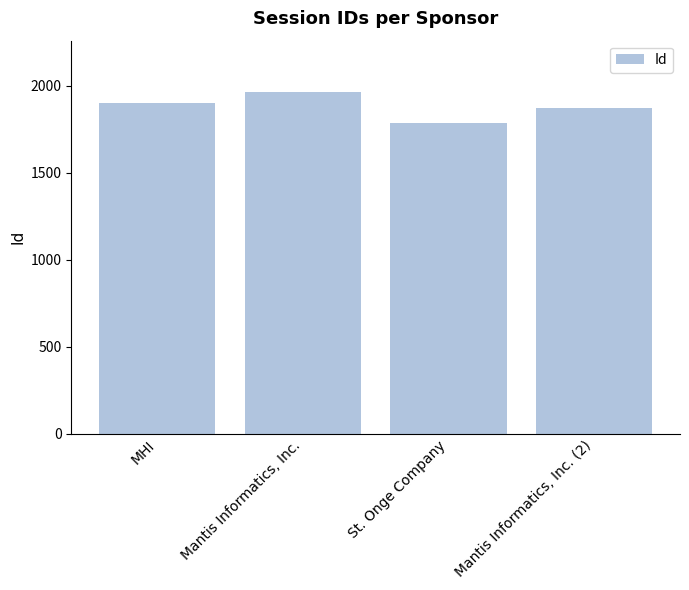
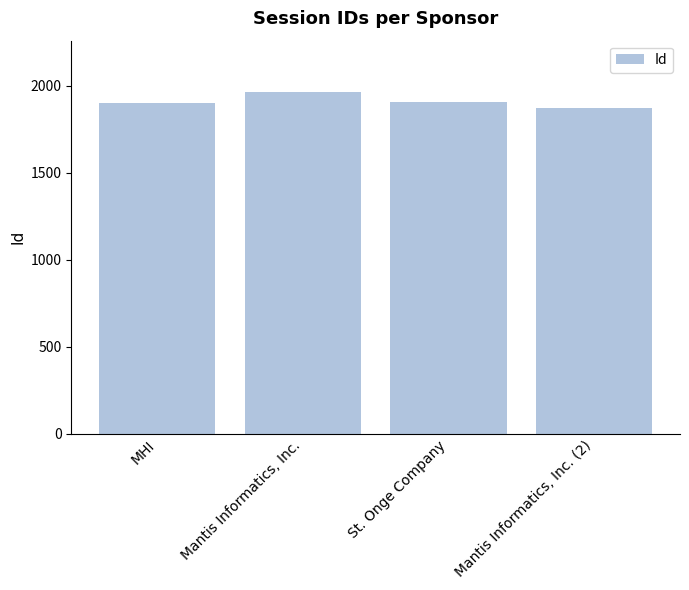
  {
    "MHI": 1900,
    "Mantis Informatics, Inc.": 1960,
-   "St. Onge Company": 1790,
+   "St. Onge Company": 1910,
    "Mantis Informatics, Inc. (2)": 1870
  }
